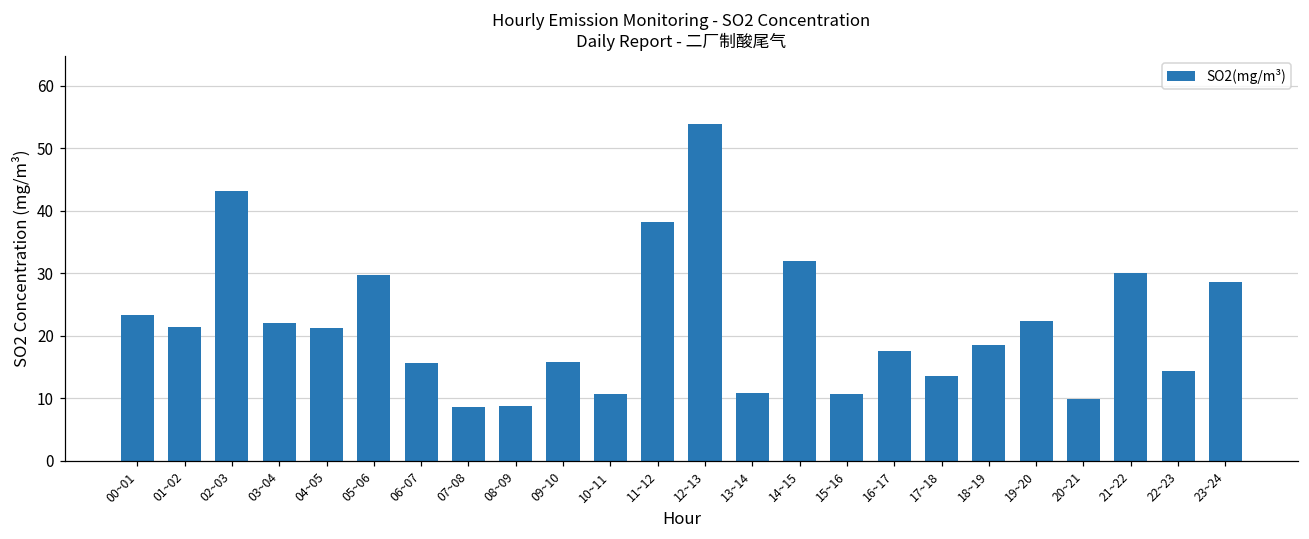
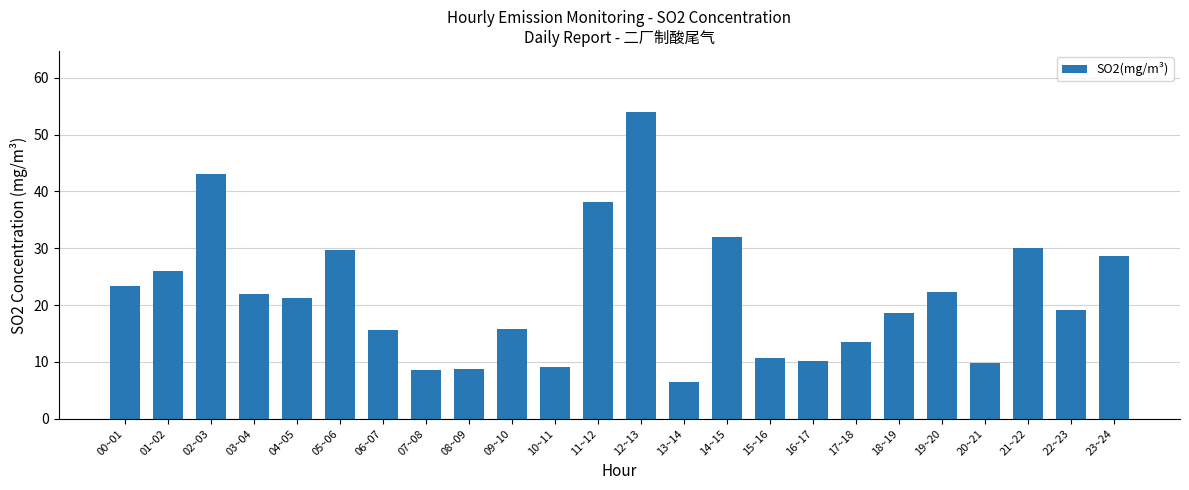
  {
    "00~01": 23,
-   "01~02": 21,
+   "01~02": 26,
    "02~03": 43,
    "03~04": 22,
    "04~05": 21,
    "05~06": 30,
    "06~07": 16,
    "07~08": 9,
    "08~09": 9,
    "09~10": 16,
-   "10~11": 11,
+   "10~11": 9,
    "11~12": 38,
    "12~13": 54,
-   "13~14": 11,
+   "13~14": 6,
    "14~15": 32,
    "15~16": 11,
-   "16~17": 17,
+   "16~17": 10,
    "17~18": 13,
    "18~19": 19,
    "19~20": 22,
    "20~21": 10,
    "21~22": 30,
-   "22~23": 14,
+   "22~23": 19,
    "23~24": 29
  }
